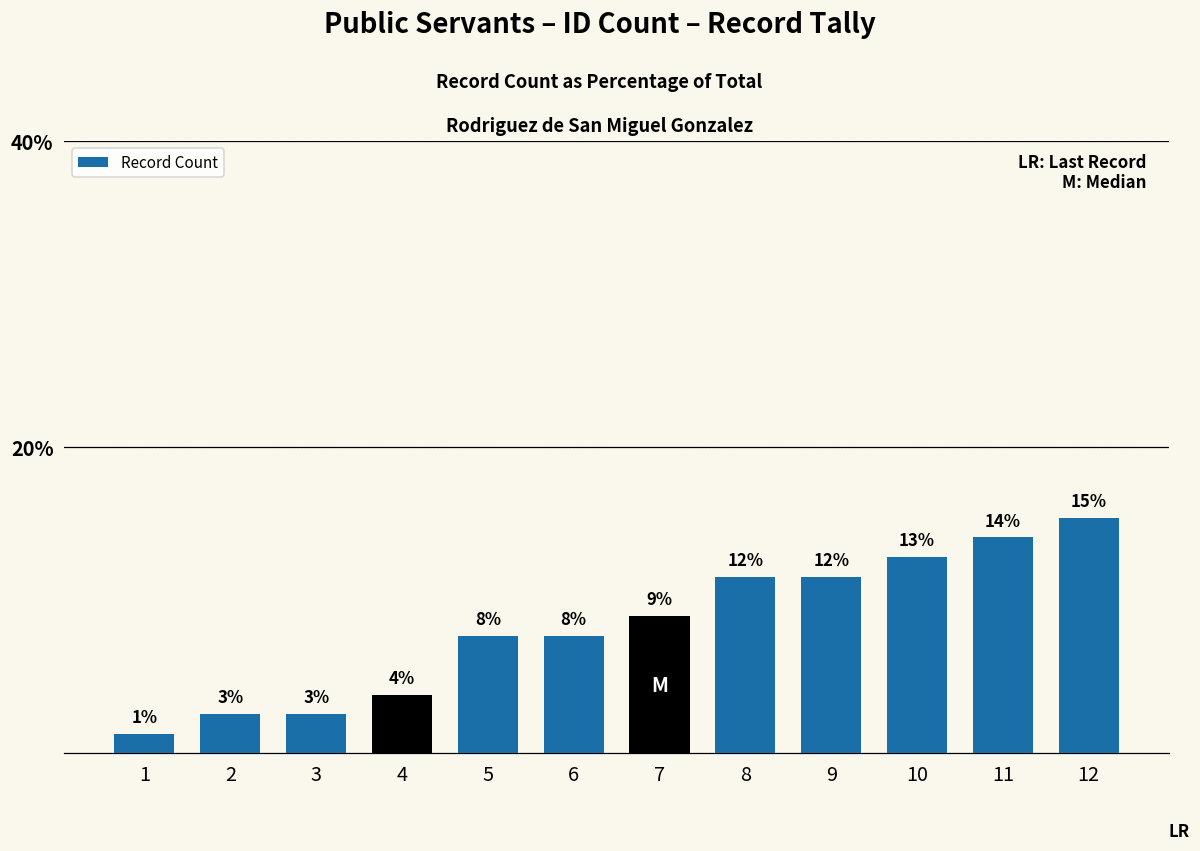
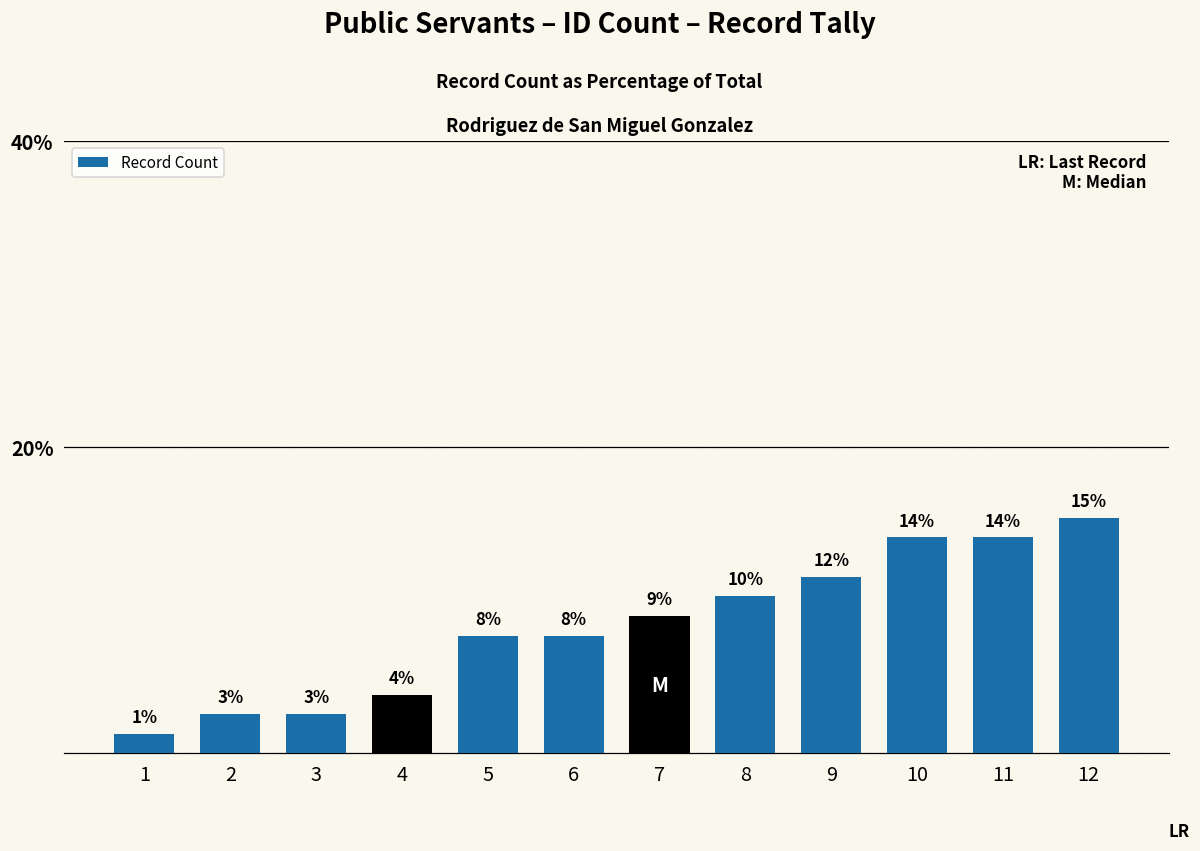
  {
    "1": "1%",
    "2": "3%",
    "3": "3%",
    "4": "4%",
    "5": "8%",
    "6": "8%",
    "7": "9%",
-   "8": "12%",
+   "8": "10%",
    "9": "12%",
-   "10": "13%",
+   "10": "14%",
    "11": "14%",
    "12": "15%"
  }
